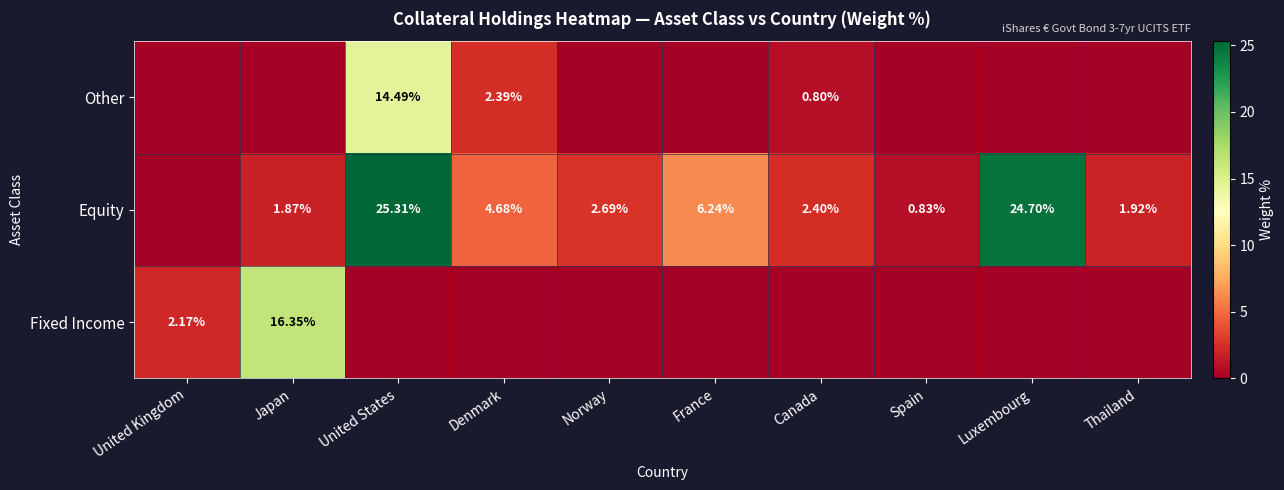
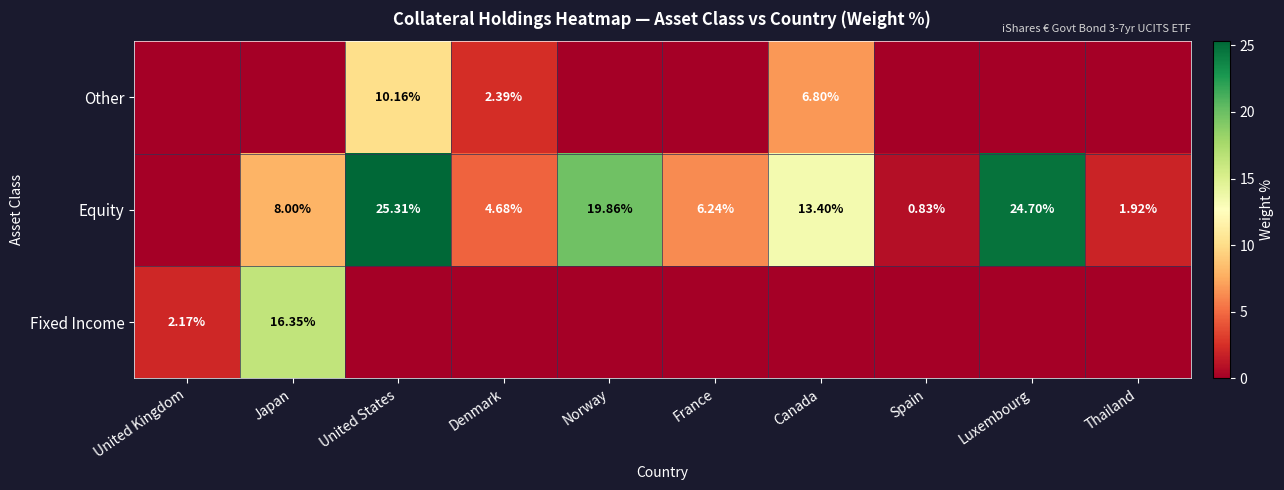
  {
    "Other": {
-     "United States": "14.49%",
+     "United States": "10.16%",
      "Denmark": "2.39%",
-     "Canada": "0.80%"
+     "Canada": "6.80%"
    },
    "Equity": {
-     "Japan": "1.87%",
+     "Japan": "8.00%",
      "United States": "25.31%",
      "Denmark": "4.68%",
-     "Norway": "2.69%",
+     "Norway": "19.86%",
      "France": "6.24%",
-     "Canada": "2.40%",
+     "Canada": "13.40%",
      "Spain": "0.83%",
      "Luxembourg": "24.70%",
      "Thailand": "1.92%"
    },
    "Fixed Income": {
      "United Kingdom": "2.17%",
      "Japan": "16.35%"
    }
  }
